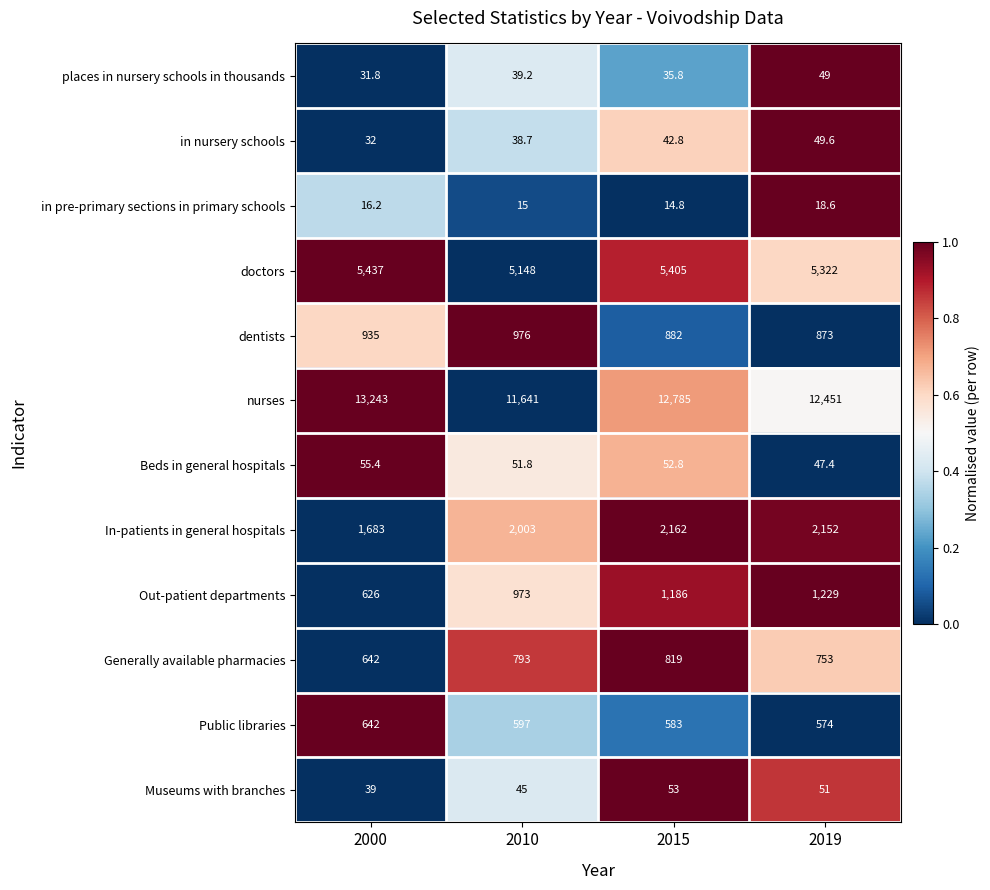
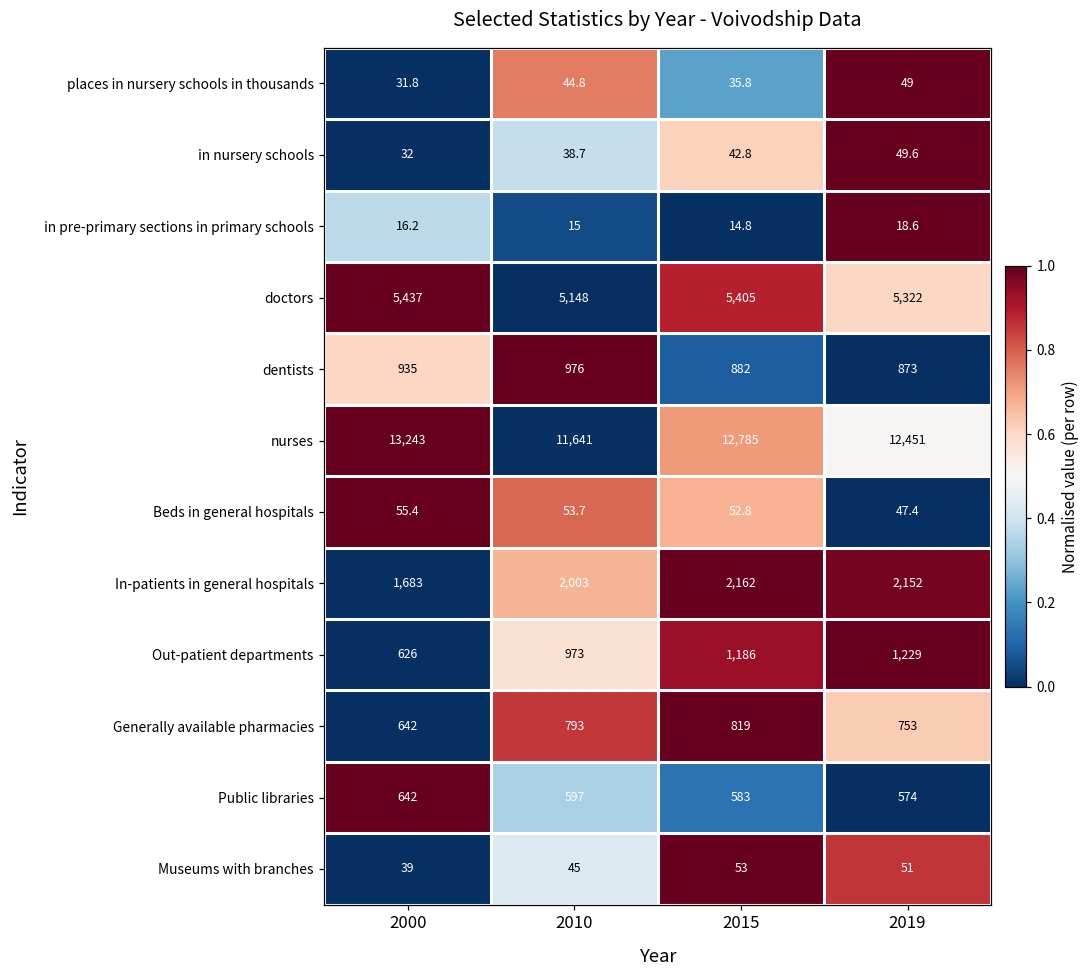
  {
    "places in nursery schools in thousands": {
      "2000": "31.8",
-     "2010": "39.2",
+     "2010": "44.8",
      "2015": "35.8",
      "2019": "49"
    },
    "in nursery schools": {
      "2000": "32",
      "2010": "38.7",
      "2015": "42.8",
      "2019": "49.6"
    },
    "in pre-primary sections in primary schools": {
      "2000": "16.2",
      "2010": "15",
      "2015": "14.8",
      "2019": "18.6"
    },
    "doctors": {
      "2000": "5,437",
      "2010": "5,148",
      "2015": "5,405",
      "2019": "5,322"
    },
    "dentists": {
      "2000": "935",
      "2010": "976",
      "2015": "882",
      "2019": "873"
    },
    "nurses": {
      "2000": "13,243",
      "2010": "11,641",
      "2015": "12,785",
      "2019": "12,451"
    },
    "Beds in general hospitals": {
      "2000": "55.4",
-     "2010": "51.8",
+     "2010": "53.7",
      "2015": "52.8",
      "2019": "47.4"
    },
    "In-patients in general hospitals": {
      "2000": "1,683",
      "2010": "2,003",
      "2015": "2,162",
      "2019": "2,152"
    },
    "Out-patient departments": {
      "2000": "626",
      "2010": "973",
      "2015": "1,186",
      "2019": "1,229"
    },
    "Generally available pharmacies": {
      "2000": "642",
      "2010": "793",
      "2015": "819",
      "2019": "753"
    },
    "Public libraries": {
      "2000": "642",
      "2010": "597",
      "2015": "583",
      "2019": "574"
    },
    "Museums with branches": {
      "2000": "39",
      "2010": "45",
      "2015": "53",
      "2019": "51"
    }
  }
